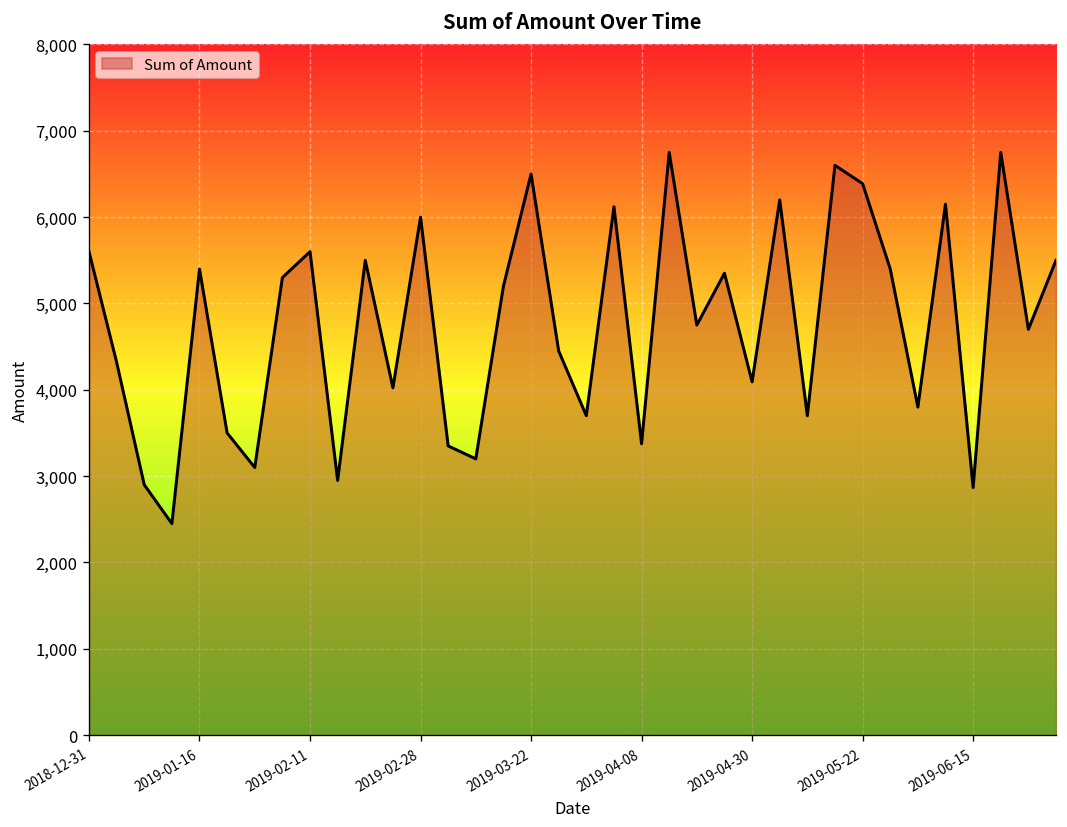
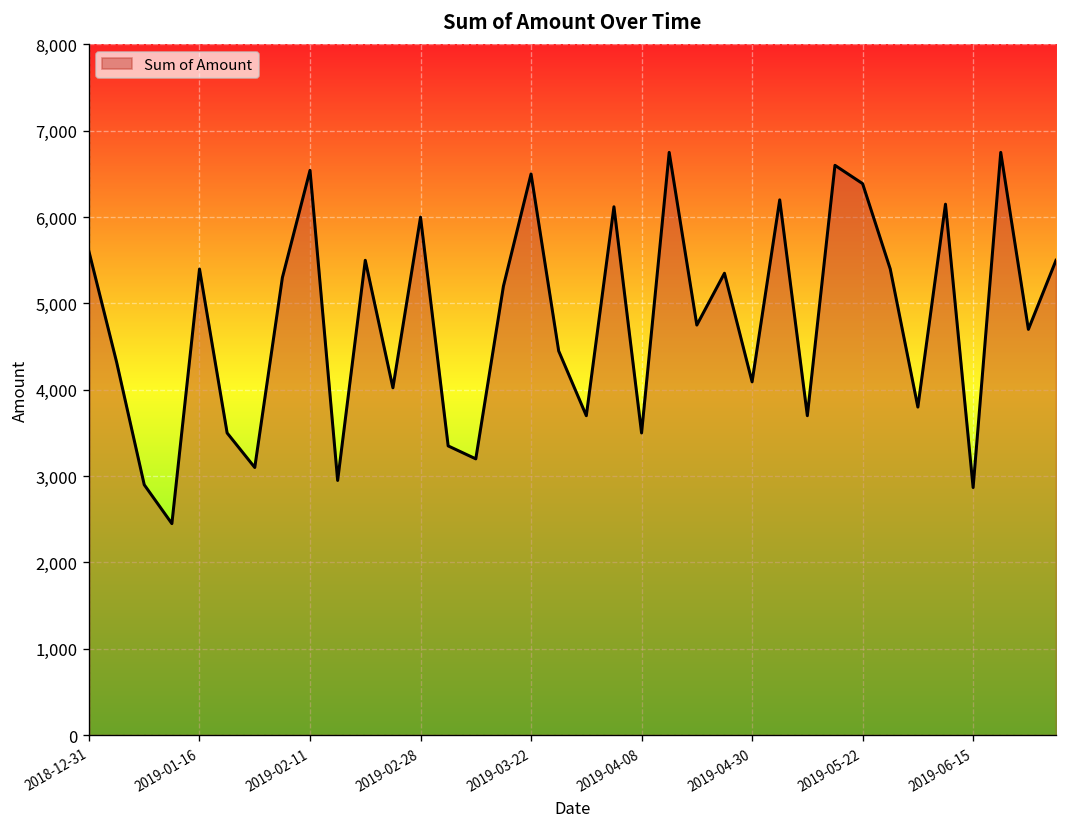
  {
    "2018-12-31": "5,600",
    "2019-01-16": "5,400",
-   "2019-02-11": "5,600",
+   "2019-02-11": "6,500",
    "2019-02-28": "6,000",
    "2019-03-22": "6,500",
-   "2019-04-08": "3,400",
+   "2019-04-08": "3,500",
    "2019-04-30": "4,100",
    "2019-05-22": "6,400",
    "2019-06-15": "2,900"
  }
